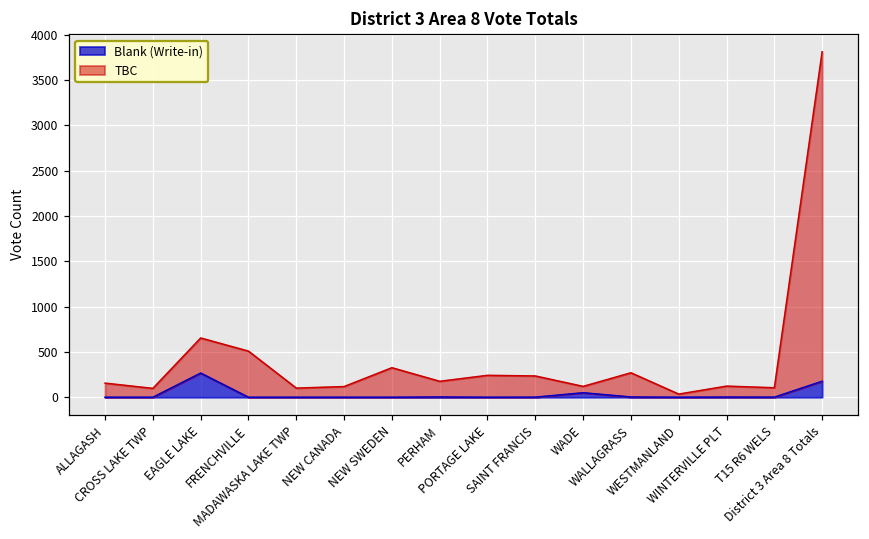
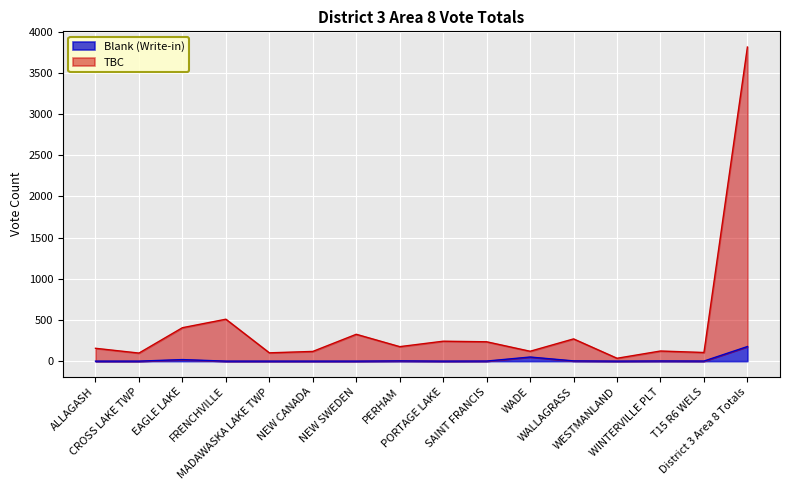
  {
    "Blank (Write-in)": {
      "ALLAGASH": 0,
      "CROSS LAKE TWP": 0,
-     "EAGLE LAKE": 300,
+     "EAGLE LAKE": 0,
      "FRENCHVILLE": 0,
      "MADAWASKA LAKE TWP": 0,
      "NEW CANADA": 0,
      "NEW SWEDEN": 0,
      "PERHAM": 0,
      "PORTAGE LAKE": 0,
      "SAINT FRANCIS": 0,
      "WADE": 100,
      "WALLAGRASS": 0,
      "WESTMANLAND": 0,
      "WINTERVILLE PLT": 0,
      "T15 R6 WELS": 0,
      "District 3 Area 8 Totals": 200
    },
    "TBC": {
      "ALLAGASH": 200,
      "CROSS LAKE TWP": 100,
      "EAGLE LAKE": 400,
      "FRENCHVILLE": 500,
      "MADAWASKA LAKE TWP": 100,
      "NEW CANADA": 100,
      "NEW SWEDEN": 300,
      "PERHAM": 200,
      "PORTAGE LAKE": 200,
      "SAINT FRANCIS": 200,
      "WADE": 100,
      "WALLAGRASS": 300,
      "WESTMANLAND": 0,
      "WINTERVILLE PLT": 100,
      "T15 R6 WELS": 100,
      "District 3 Area 8 Totals": 3600
    }
  }
